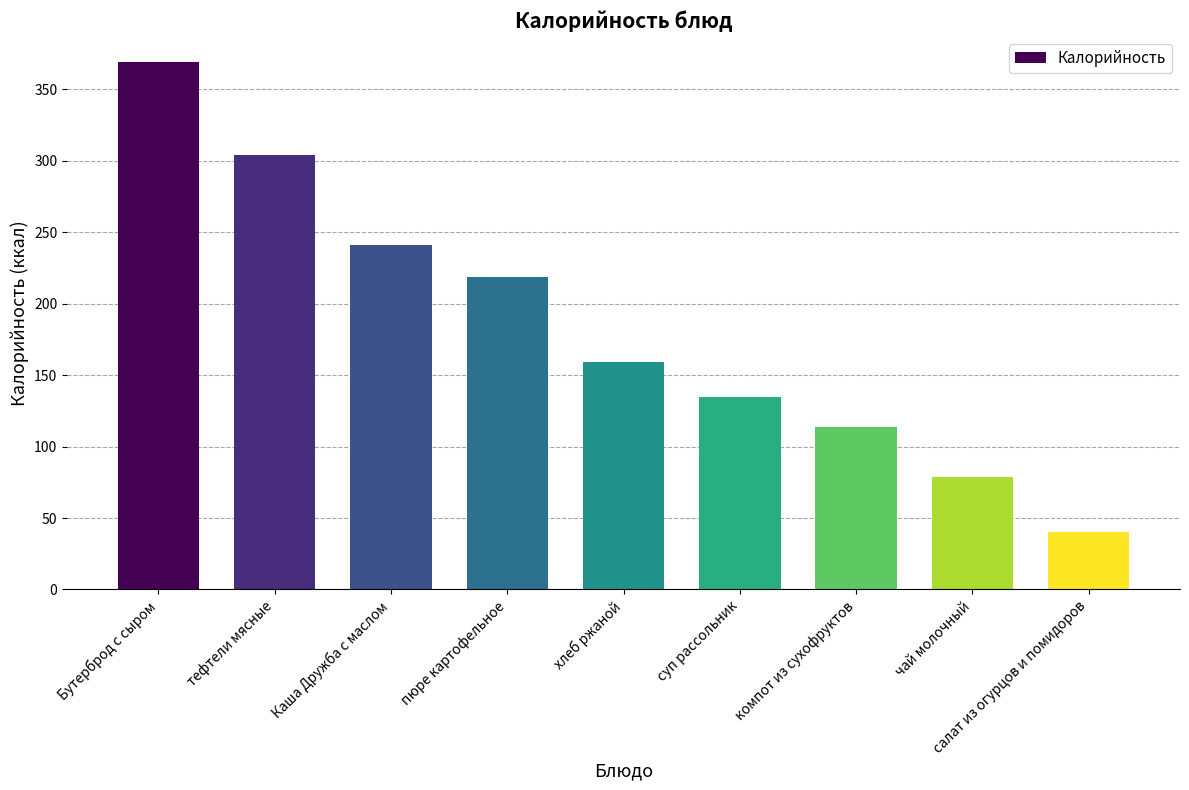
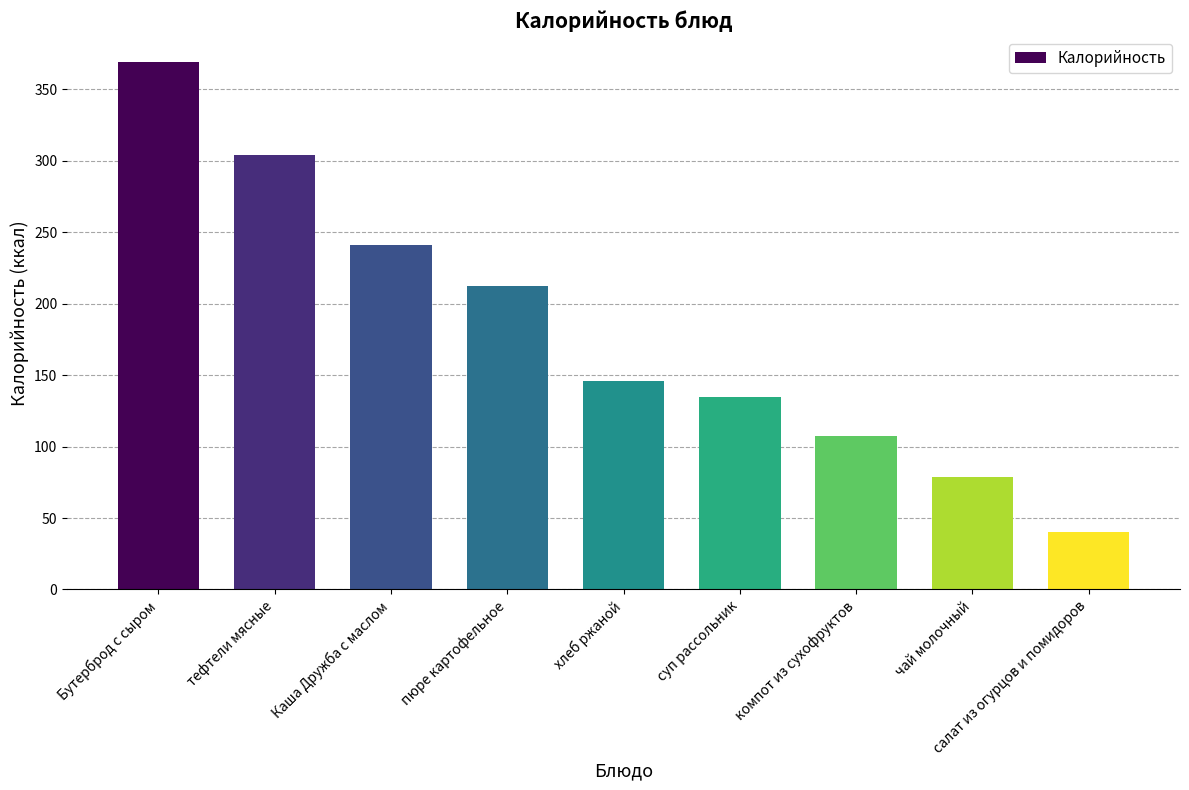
  {
    "Бутерброд с сыром": 369,
    "тефтели мясные": 304,
    "Каша Дружба с маслом": 241,
-   "пюре картофельное": 219,
-   "хлеб ржаной": 159,
+   "пюре картофельное": 212,
+   "хлеб ржаной": 146,
    "суп рассольник": 135,
-   "компот из сухофруктов": 114,
+   "компот из сухофруктов": 108,
    "чай молочный": 79,
    "салат из огурцов и помидоров": 40
  }
